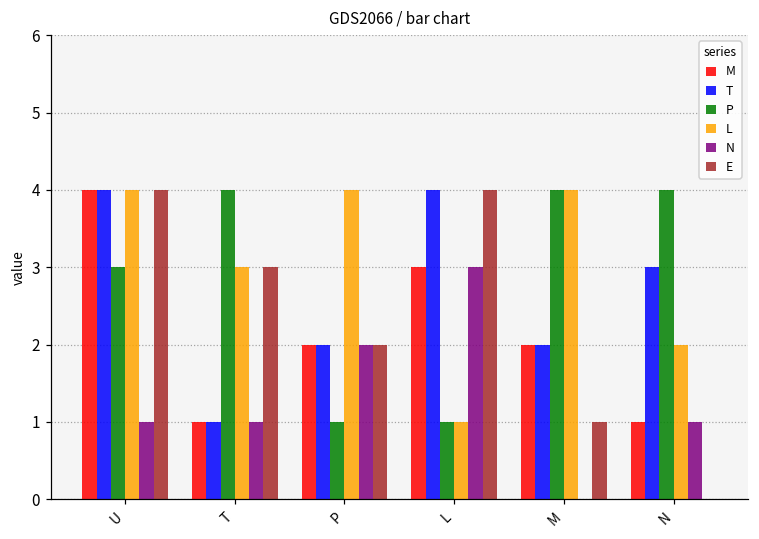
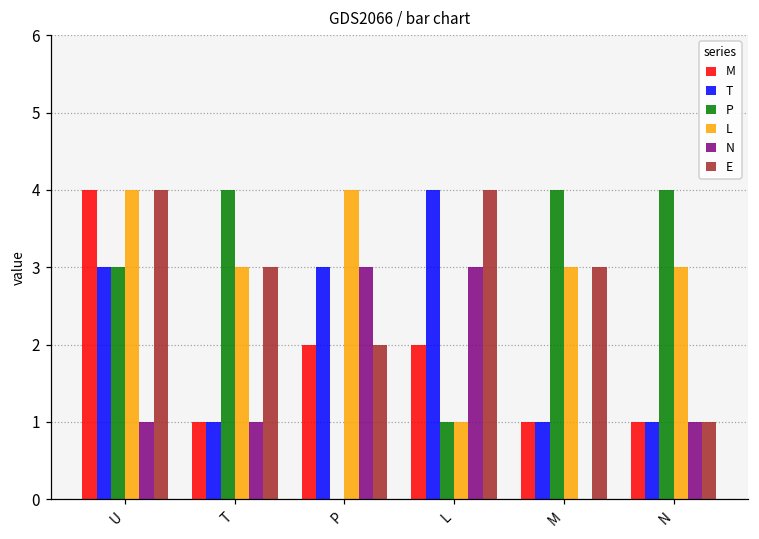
  {
    "M": {
      "U": 4,
      "T": 1,
      "P": 2,
-     "L": 3,
-     "M": 2,
+     "L": 2,
+     "M": 1,
      "N": 1
    },
    "T": {
-     "U": 4,
+     "U": 3,
      "T": 1,
-     "P": 2,
+     "P": 3,
      "L": 4,
-     "M": 2,
-     "N": 3
+     "M": 1,
+     "N": 1
    },
    "P": {
      "U": 3,
      "T": 4,
-     "P": 1,
+     "P": 0,
      "L": 1,
      "M": 4,
      "N": 4
    },
    "L": {
      "U": 4,
      "T": 3,
      "P": 4,
      "L": 1,
-     "M": 4,
-     "N": 2
+     "M": 3,
+     "N": 3
    },
    "N": {
      "U": 1,
      "T": 1,
-     "P": 2,
+     "P": 3,
      "L": 3,
      "M": 0,
      "N": 1
    },
    "E": {
      "U": 4,
      "T": 3,
      "P": 2,
      "L": 4,
-     "M": 1,
-     "N": 0
+     "M": 3,
+     "N": 1
    }
  }
